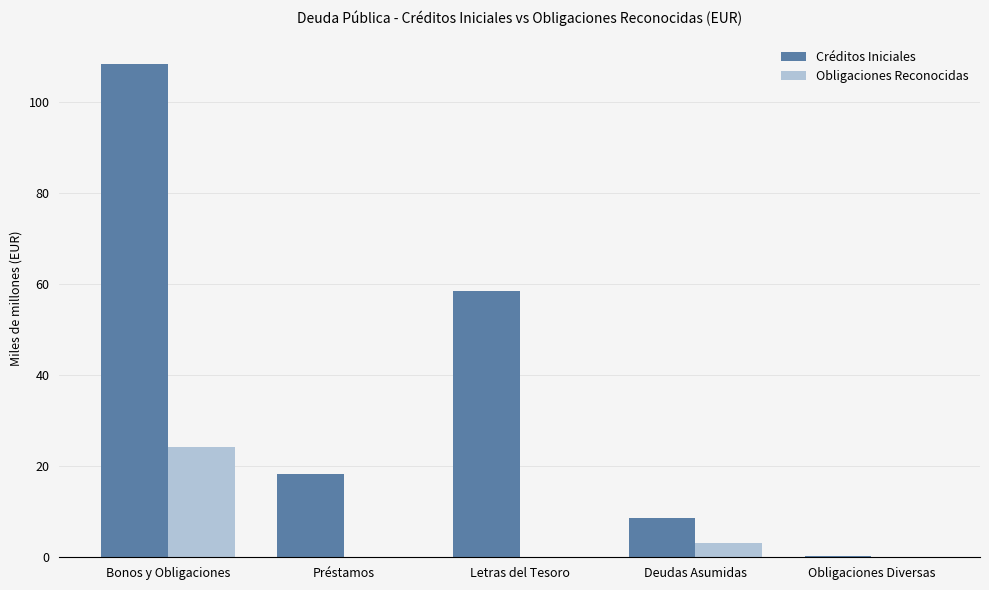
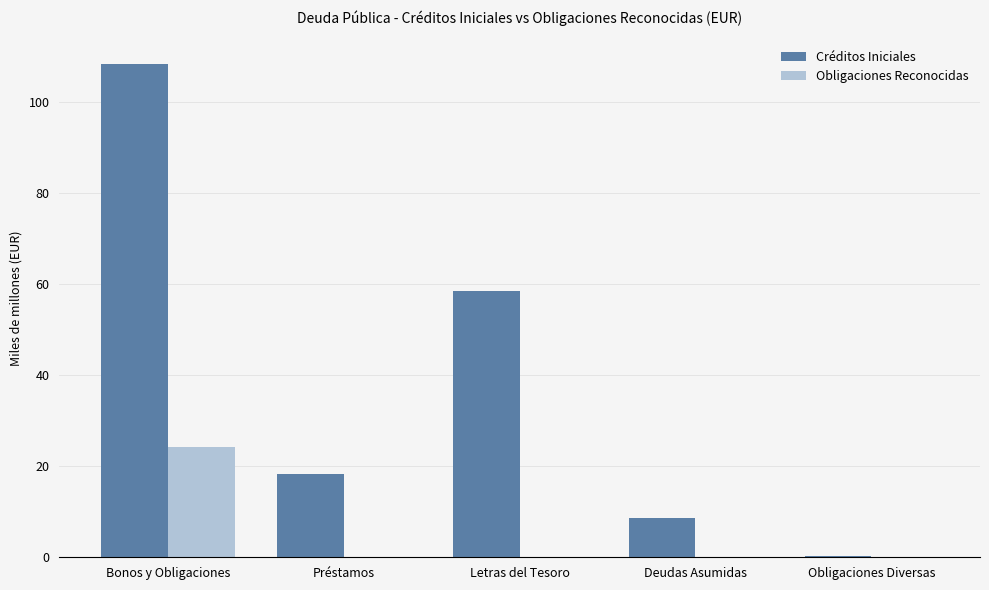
  {
    "Créditos Iniciales": {
      "Bonos y Obligaciones": 108,
      "Préstamos": 18,
      "Letras del Tesoro": 58,
      "Deudas Asumidas": 9
    },
    "Obligaciones Reconocidas": {
      "Bonos y Obligaciones": 24,
      "Letras del Tesoro": 0,
-     "Deudas Asumidas": 3
+     "Deudas Asumidas": 0
    }
  }
